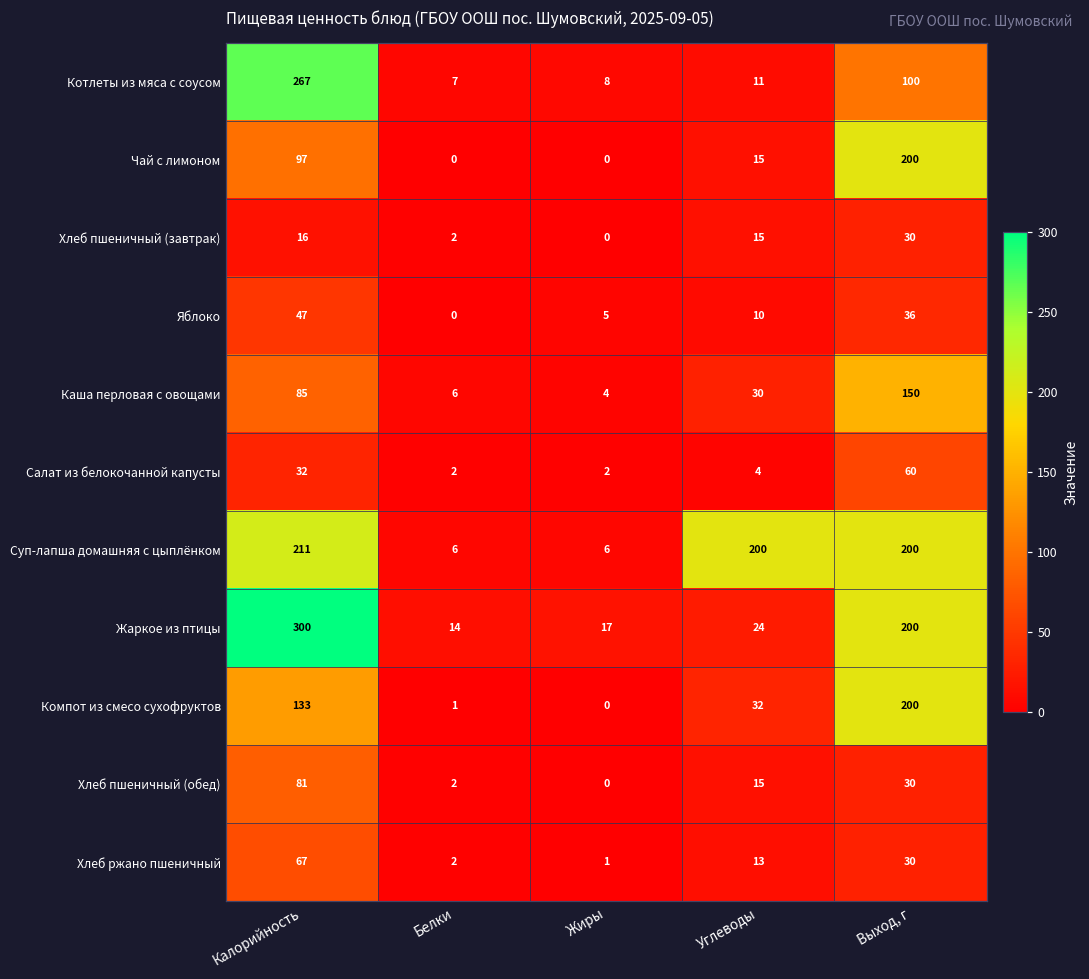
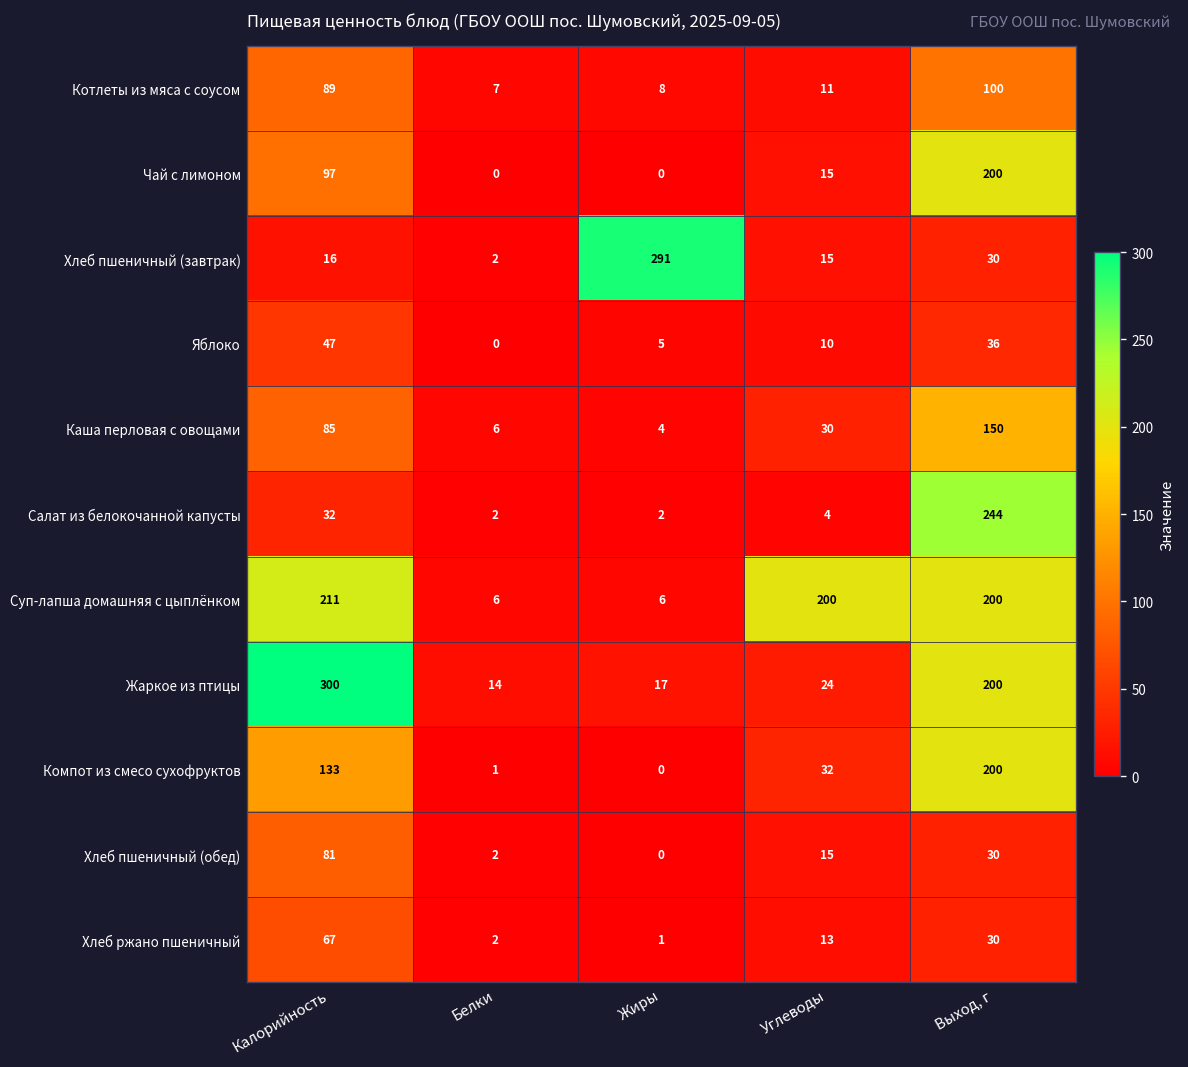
  {
    "Котлеты из мяса с соусом": {
-     "Калорийность": 267,
+     "Калорийность": 89,
      "Белки": 7,
      "Жиры": 8,
      "Углеводы": 11,
      "Выход, г": 100
    },
    "Чай с лимоном": {
      "Калорийность": 97,
      "Белки": 0,
      "Жиры": 0,
      "Углеводы": 15,
      "Выход, г": 200
    },
    "Хлеб пшеничный (завтрак)": {
      "Калорийность": 16,
      "Белки": 2,
-     "Жиры": 0,
+     "Жиры": 291,
      "Углеводы": 15,
      "Выход, г": 30
    },
    "Яблоко": {
      "Калорийность": 47,
      "Белки": 0,
      "Жиры": 5,
      "Углеводы": 10,
      "Выход, г": 36
    },
    "Каша перловая с овощами": {
      "Калорийность": 85,
      "Белки": 6,
      "Жиры": 4,
      "Углеводы": 30,
      "Выход, г": 150
    },
    "Салат из белокочанной капусты": {
      "Калорийность": 32,
      "Белки": 2,
      "Жиры": 2,
      "Углеводы": 4,
-     "Выход, г": 60
+     "Выход, г": 244
    },
    "Суп-лапша домашняя с цыплёнком": {
      "Калорийность": 211,
      "Белки": 6,
      "Жиры": 6,
      "Углеводы": 200,
      "Выход, г": 200
    },
    "Жаркое из птицы": {
      "Калорийность": 300,
      "Белки": 14,
      "Жиры": 17,
      "Углеводы": 24,
      "Выход, г": 200
    },
    "Компот из смесо сухофруктов": {
      "Калорийность": 133,
      "Белки": 1,
      "Жиры": 0,
      "Углеводы": 32,
      "Выход, г": 200
    },
    "Хлеб пшеничный (обед)": {
      "Калорийность": 81,
      "Белки": 2,
      "Жиры": 0,
      "Углеводы": 15,
      "Выход, г": 30
    },
    "Хлеб ржано пшеничный": {
      "Калорийность": 67,
      "Белки": 2,
      "Жиры": 1,
      "Углеводы": 13,
      "Выход, г": 30
    }
  }
